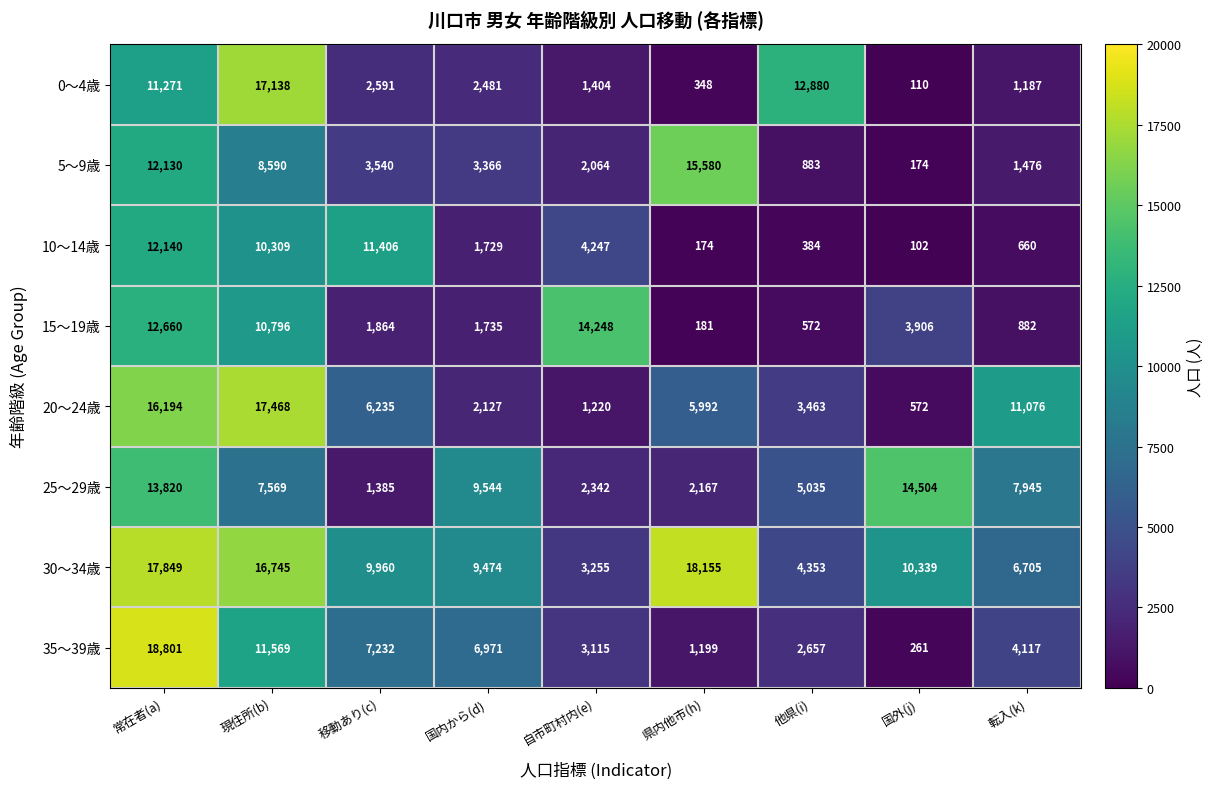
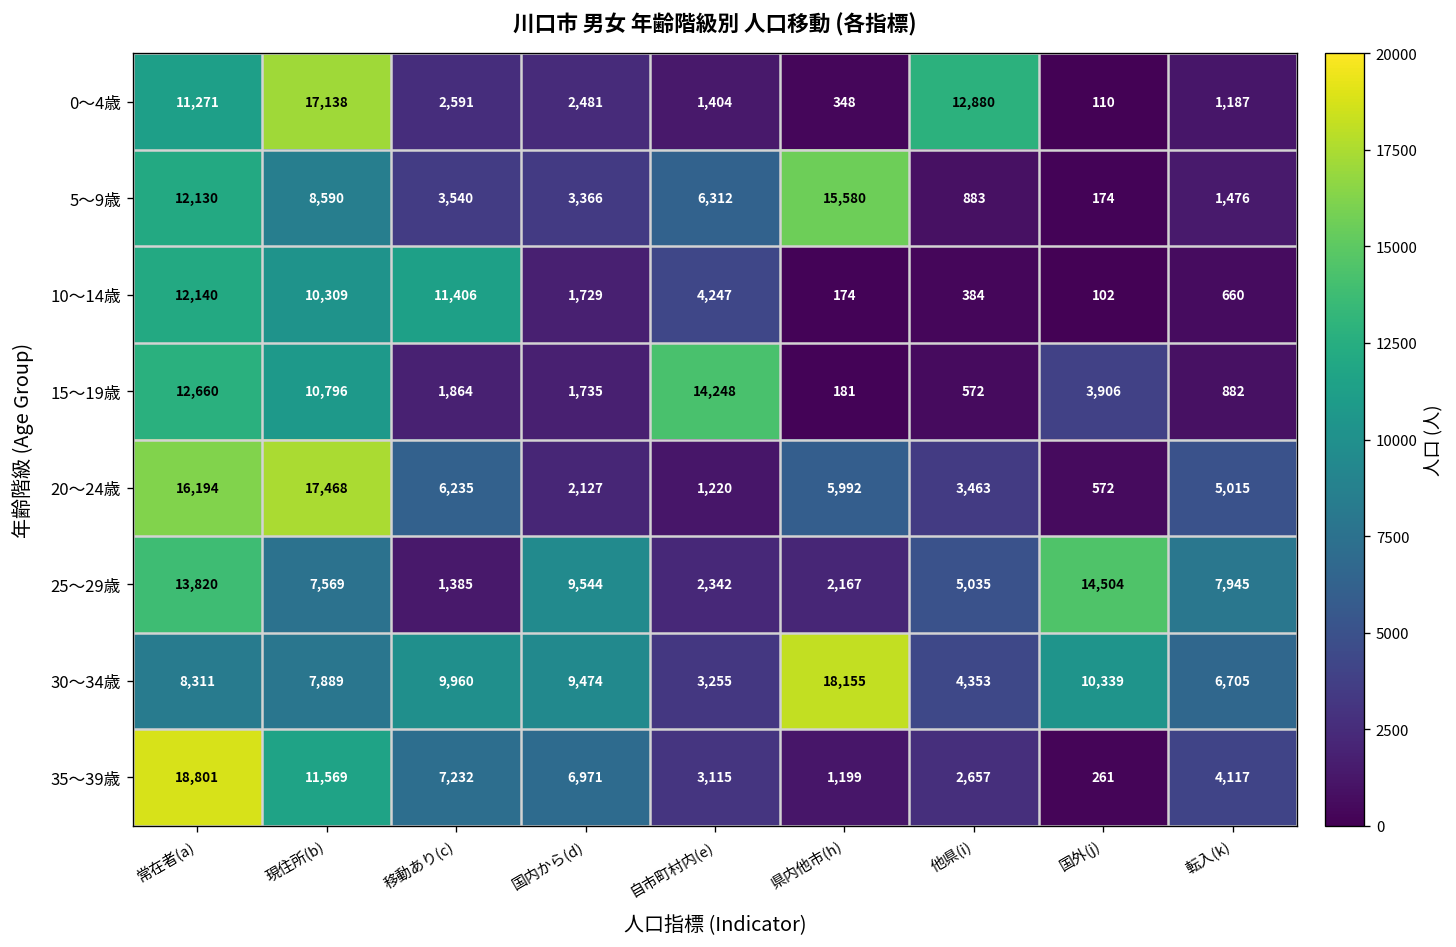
  {
    "0～4歳": {
      "常在者(a)": "11,271",
      "現住所(b)": "17,138",
      "移動あり(c)": "2,591",
      "国内から(d)": "2,481",
      "自市町村内(e)": "1,404",
      "県内他市(h)": "348",
      "他県(i)": "12,880",
      "国外(j)": "110",
      "転入(k)": "1,187"
    },
    "5～9歳": {
      "常在者(a)": "12,130",
      "現住所(b)": "8,590",
      "移動あり(c)": "3,540",
      "国内から(d)": "3,366",
-     "自市町村内(e)": "2,064",
+     "自市町村内(e)": "6,312",
      "県内他市(h)": "15,580",
      "他県(i)": "883",
      "国外(j)": "174",
      "転入(k)": "1,476"
    },
    "10～14歳": {
      "常在者(a)": "12,140",
      "現住所(b)": "10,309",
      "移動あり(c)": "11,406",
      "国内から(d)": "1,729",
      "自市町村内(e)": "4,247",
      "県内他市(h)": "174",
      "他県(i)": "384",
      "国外(j)": "102",
      "転入(k)": "660"
    },
    "15～19歳": {
      "常在者(a)": "12,660",
      "現住所(b)": "10,796",
      "移動あり(c)": "1,864",
      "国内から(d)": "1,735",
      "自市町村内(e)": "14,248",
      "県内他市(h)": "181",
      "他県(i)": "572",
      "国外(j)": "3,906",
      "転入(k)": "882"
    },
    "20～24歳": {
      "常在者(a)": "16,194",
      "現住所(b)": "17,468",
      "移動あり(c)": "6,235",
      "国内から(d)": "2,127",
      "自市町村内(e)": "1,220",
      "県内他市(h)": "5,992",
      "他県(i)": "3,463",
      "国外(j)": "572",
-     "転入(k)": "11,076"
+     "転入(k)": "5,015"
    },
    "25～29歳": {
      "常在者(a)": "13,820",
      "現住所(b)": "7,569",
      "移動あり(c)": "1,385",
      "国内から(d)": "9,544",
      "自市町村内(e)": "2,342",
      "県内他市(h)": "2,167",
      "他県(i)": "5,035",
      "国外(j)": "14,504",
      "転入(k)": "7,945"
    },
    "30～34歳": {
-     "常在者(a)": "17,849",
-     "現住所(b)": "16,745",
+     "常在者(a)": "8,311",
+     "現住所(b)": "7,889",
      "移動あり(c)": "9,960",
      "国内から(d)": "9,474",
      "自市町村内(e)": "3,255",
      "県内他市(h)": "18,155",
      "他県(i)": "4,353",
      "国外(j)": "10,339",
      "転入(k)": "6,705"
    },
    "35～39歳": {
      "常在者(a)": "18,801",
      "現住所(b)": "11,569",
      "移動あり(c)": "7,232",
      "国内から(d)": "6,971",
      "自市町村内(e)": "3,115",
      "県内他市(h)": "1,199",
      "他県(i)": "2,657",
      "国外(j)": "261",
      "転入(k)": "4,117"
    }
  }
